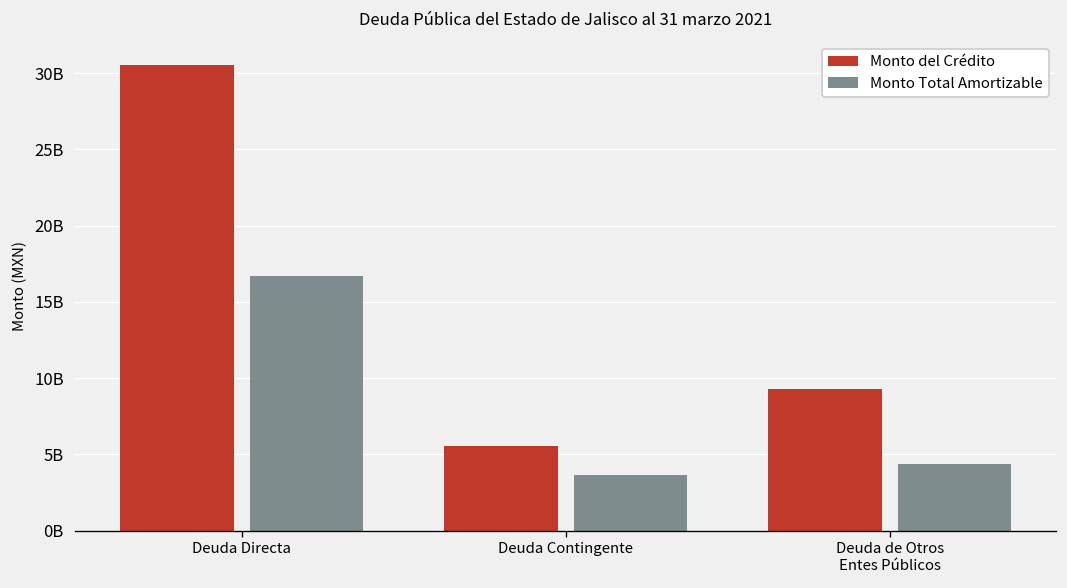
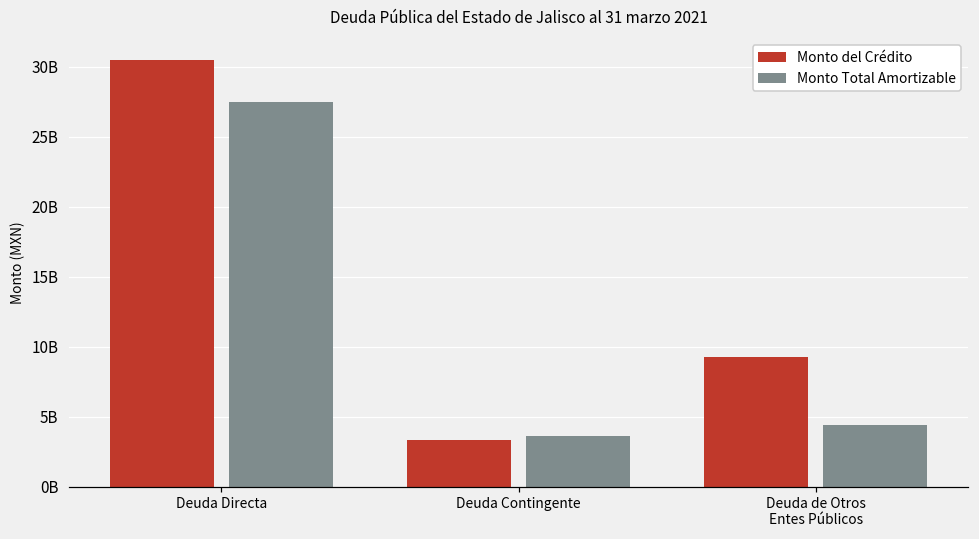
  {
    "Monto del Crédito": {
      "Deuda Directa": 30500000000,
-     "Deuda Contingente": 5500000000,
+     "Deuda Contingente": 3300000000,
      "Deuda de Otros Entes Públicos": 9300000000
    },
    "Monto Total Amortizable": {
-     "Deuda Directa": 16700000000,
+     "Deuda Directa": 27500000000,
      "Deuda Contingente": 3600000000,
      "Deuda de Otros Entes Públicos": 4400000000
    }
  }
